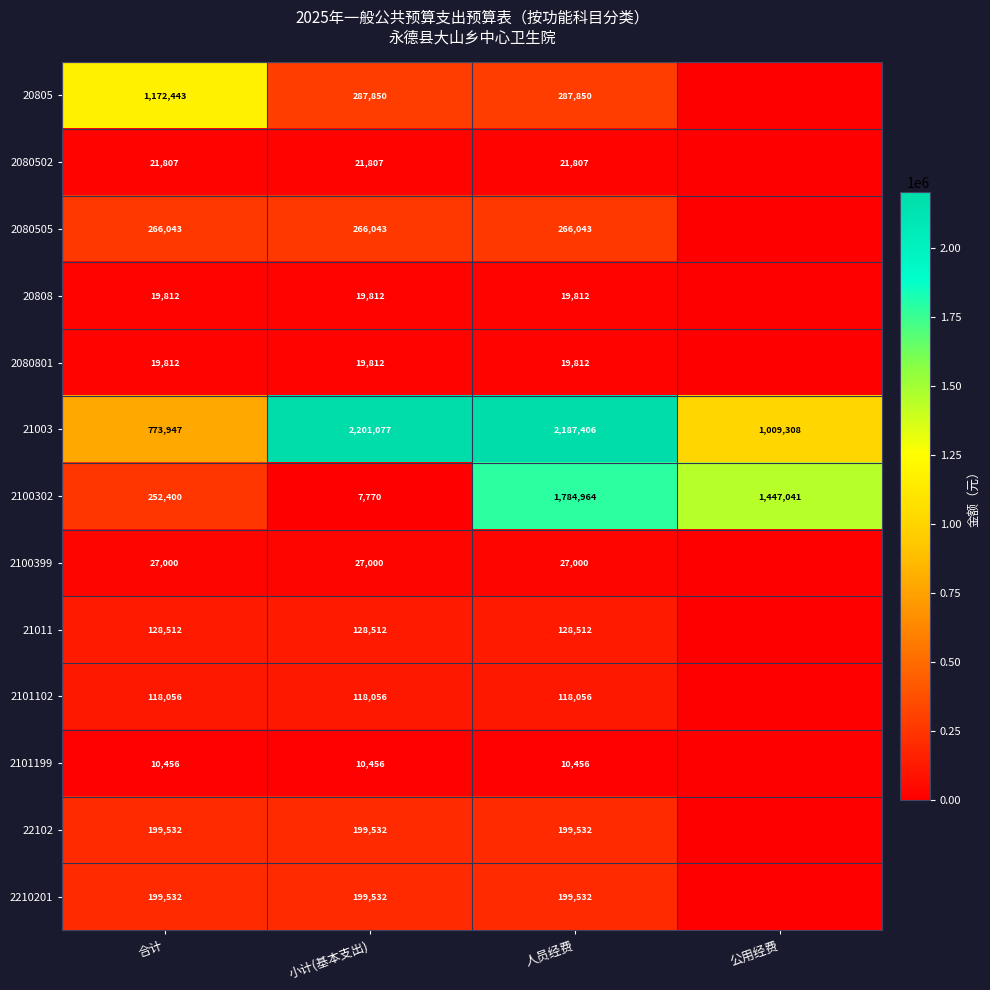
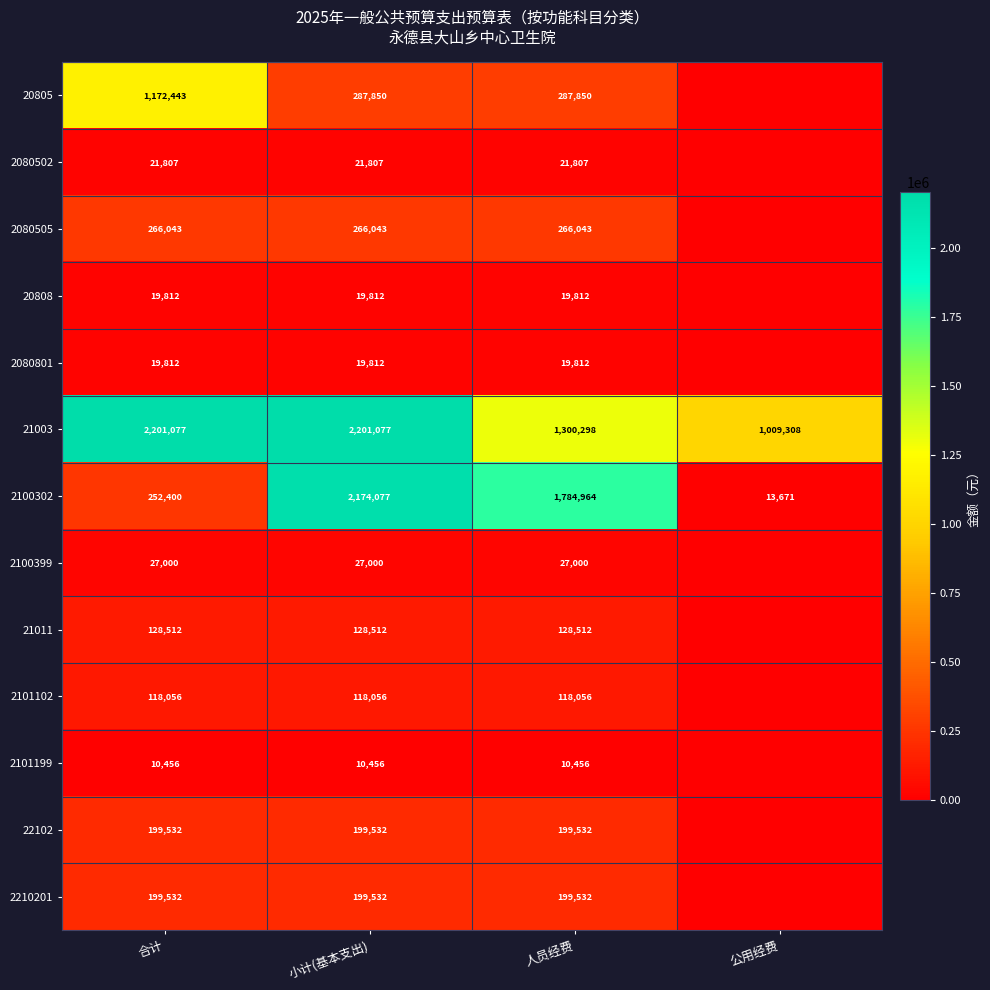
  {
    "20805": {
      "合计": "1,172,443",
      "小计(基本支出)": "287,850",
      "人员经费": "287,850"
    },
    "2080502": {
      "合计": "21,807",
      "小计(基本支出)": "21,807",
      "人员经费": "21,807"
    },
    "2080505": {
      "合计": "266,043",
      "小计(基本支出)": "266,043",
      "人员经费": "266,043"
    },
    "20808": {
      "合计": "19,812",
      "小计(基本支出)": "19,812",
      "人员经费": "19,812"
    },
    "2080801": {
      "合计": "19,812",
      "小计(基本支出)": "19,812",
      "人员经费": "19,812"
    },
    "21003": {
-     "合计": "773,947",
+     "合计": "2,201,077",
      "小计(基本支出)": "2,201,077",
-     "人员经费": "2,187,406",
+     "人员经费": "1,300,298",
      "公用经费": "1,009,308"
    },
    "2100302": {
      "合计": "252,400",
-     "小计(基本支出)": "7,770",
+     "小计(基本支出)": "2,174,077",
      "人员经费": "1,784,964",
-     "公用经费": "1,447,041"
+     "公用经费": "13,671"
    },
    "2100399": {
      "合计": "27,000",
      "小计(基本支出)": "27,000",
      "人员经费": "27,000"
    },
    "21011": {
      "合计": "128,512",
      "小计(基本支出)": "128,512",
      "人员经费": "128,512"
    },
    "2101102": {
      "合计": "118,056",
      "小计(基本支出)": "118,056",
      "人员经费": "118,056"
    },
    "2101199": {
      "合计": "10,456",
      "小计(基本支出)": "10,456",
      "人员经费": "10,456"
    },
    "22102": {
      "合计": "199,532",
      "小计(基本支出)": "199,532",
      "人员经费": "199,532"
    },
    "2210201": {
      "合计": "199,532",
      "小计(基本支出)": "199,532",
      "人员经费": "199,532"
    }
  }
